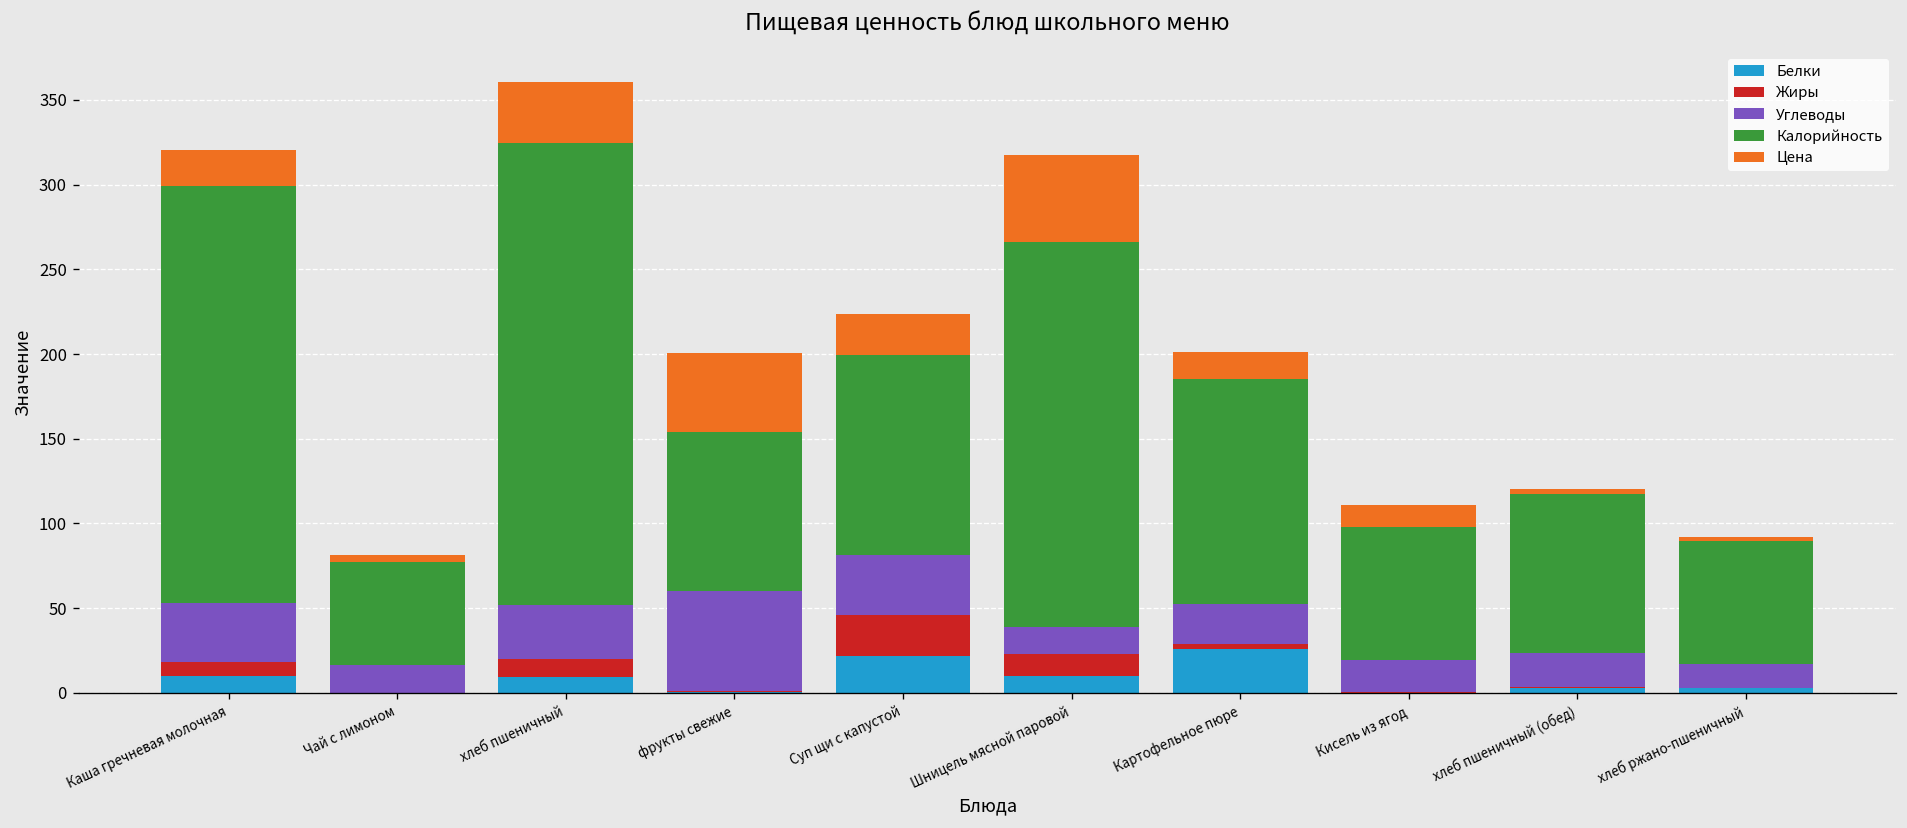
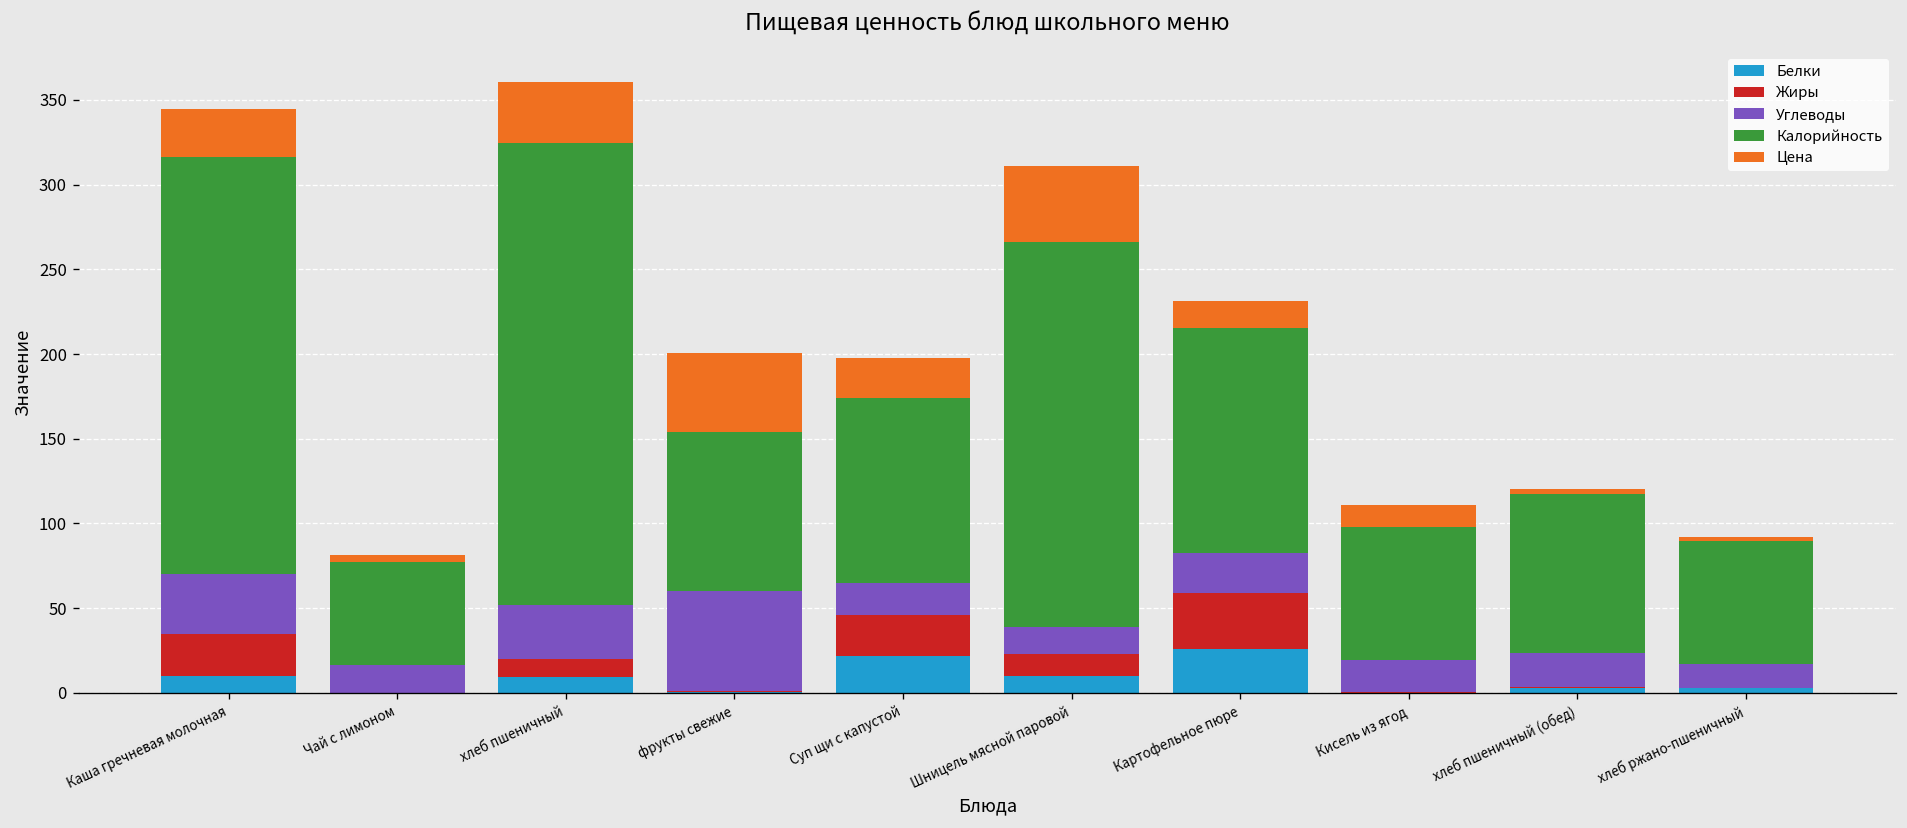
  {
    "Белки": {
      "Каша гречневая молочная": 10,
      "хлеб пшеничный": 9,
      "Суп щи с капустой": 22,
      "Шницель мясной паровой": 10,
      "Картофельное пюре": 26,
      "хлеб пшеничный (обед)": 3,
      "хлеб ржано-пшеничный": 3
    },
    "Жиры": {
-     "Каша гречневая молочная": 8,
+     "Каша гречневая молочная": 25,
      "Чай с лимоном": 0,
      "хлеб пшеничный": 11,
      "Суп щи с капустой": 24,
      "Шницель мясной паровой": 13,
-     "Картофельное пюре": 3
+     "Картофельное пюре": 33
    },
    "Углеводы": {
      "Каша гречневая молочная": 35,
      "Чай с лимоном": 16,
      "хлеб пшеничный": 32,
      "фрукты свежие": 59,
-     "Суп щи с капустой": 36,
+     "Суп щи с капустой": 19,
      "Шницель мясной паровой": 16,
      "Картофельное пюре": 23,
      "Кисель из ягод": 19,
      "хлеб пшеничный (обед)": 20,
      "хлеб ржано-пшеничный": 14
    },
    "Калорийность": {
      "Каша гречневая молочная": 246,
      "Чай с лимоном": 61,
      "хлеб пшеничный": 273,
      "фрукты свежие": 94,
-     "Суп щи с капустой": 118,
+     "Суп щи с капустой": 109,
      "Шницель мясной паровой": 227,
      "Картофельное пюре": 133,
      "Кисель из ягод": 78,
      "хлеб пшеничный (обед)": 94,
      "хлеб ржано-пшеничный": 72
    },
    "Цена": {
-     "Каша гречневая молочная": 21,
+     "Каша гречневая молочная": 28,
      "Чай с лимоном": 4,
      "хлеб пшеничный": 36,
      "фрукты свежие": 47,
      "Суп щи с капустой": 24,
-     "Шницель мясной паровой": 51,
+     "Шницель мясной паровой": 44,
      "Картофельное пюре": 16,
      "Кисель из ягод": 13,
      "хлеб пшеничный (обед)": 3,
      "хлеб ржано-пшеничный": 3
    }
  }
